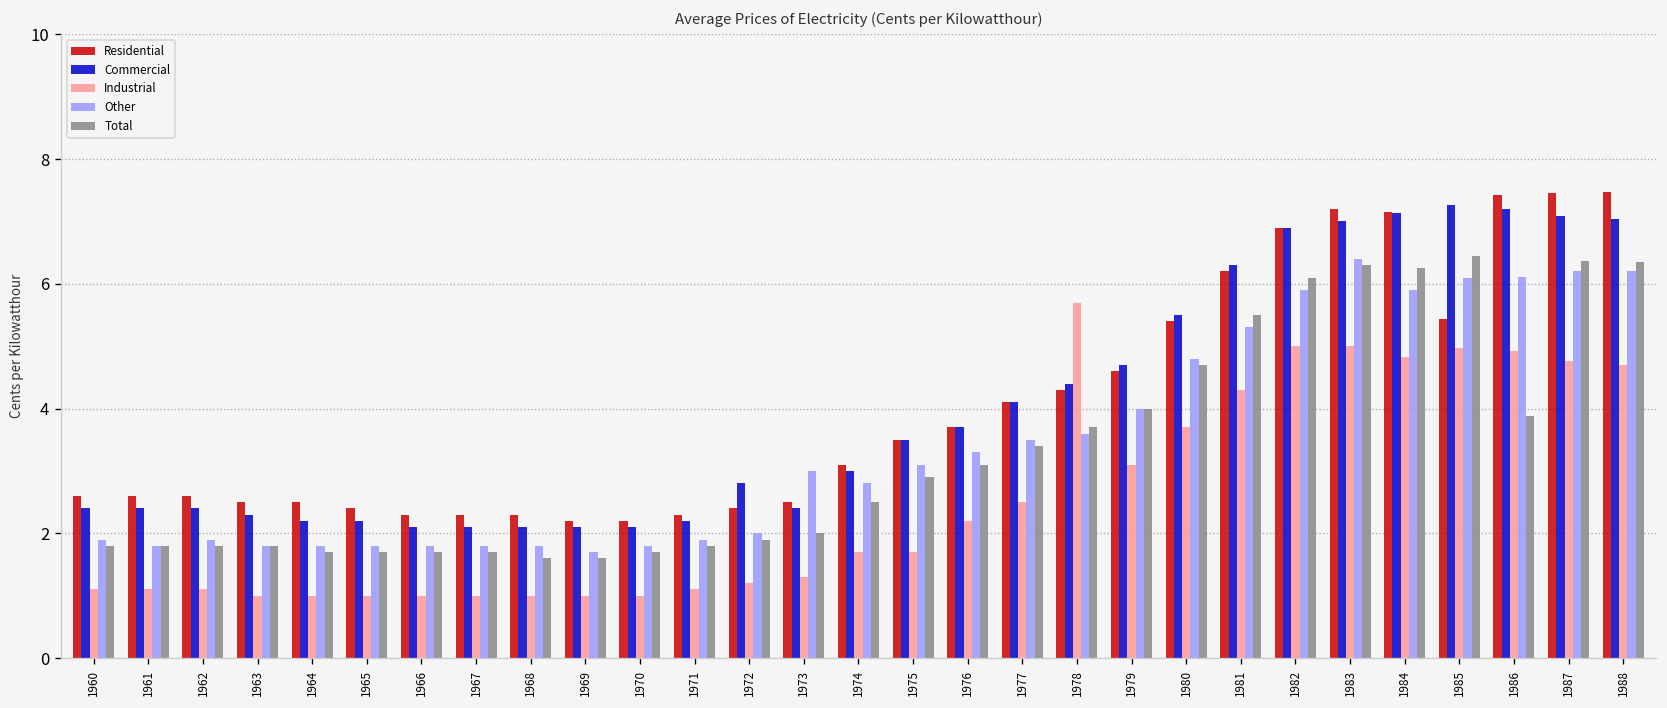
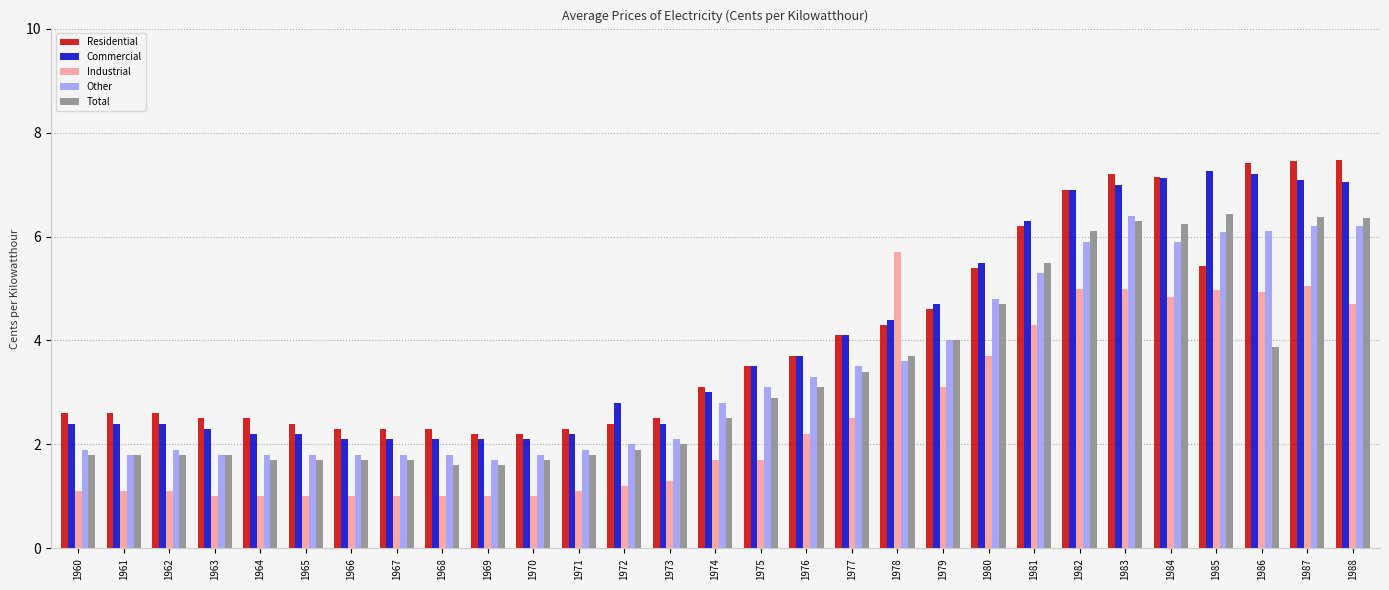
  {
    "Residential": {
      "1960": 2.6,
      "1961": 2.6,
      "1962": 2.6,
      "1963": 2.5,
      "1964": 2.5,
      "1965": 2.4,
      "1966": 2.3,
      "1967": 2.3,
      "1968": 2.3,
      "1969": 2.2,
      "1970": 2.2,
      "1971": 2.3,
      "1972": 2.4,
      "1973": 2.5,
      "1974": 3.1,
      "1975": 3.5,
      "1976": 3.7,
      "1977": 4.1,
      "1978": 4.3,
      "1979": 4.6,
      "1980": 5.4,
      "1981": 6.2,
      "1982": 6.9,
      "1983": 7.2,
      "1984": 7.2,
      "1985": 5.4,
      "1986": 7.4,
      "1987": 7.5,
      "1988": 7.5
    },
    "Commercial": {
      "1960": 2.4,
      "1961": 2.4,
      "1962": 2.4,
      "1963": 2.3,
      "1964": 2.2,
      "1965": 2.2,
      "1966": 2.1,
      "1967": 2.1,
      "1968": 2.1,
      "1969": 2.1,
      "1970": 2.1,
      "1971": 2.2,
      "1972": 2.8,
      "1973": 2.4,
      "1974": 3.0,
      "1975": 3.5,
      "1976": 3.7,
      "1977": 4.1,
      "1978": 4.4,
      "1979": 4.7,
      "1980": 5.5,
      "1981": 6.3,
      "1982": 6.9,
      "1983": 7.0,
      "1984": 7.1,
      "1985": 7.3,
      "1986": 7.2,
      "1987": 7.1,
      "1988": 7.0
    },
    "Industrial": {
      "1960": 1.1,
      "1961": 1.1,
      "1962": 1.1,
      "1963": 1.0,
      "1964": 1.0,
      "1965": 1.0,
      "1966": 1.0,
      "1967": 1.0,
      "1968": 1.0,
      "1969": 1.0,
      "1970": 1.0,
      "1971": 1.1,
      "1972": 1.2,
      "1973": 1.3,
      "1974": 1.7,
      "1975": 1.7,
      "1976": 2.2,
      "1977": 2.5,
      "1978": 5.7,
      "1979": 3.1,
      "1980": 3.7,
      "1981": 4.3,
      "1982": 5.0,
      "1983": 5.0,
      "1984": 4.8,
      "1985": 5.0,
      "1986": 4.9,
-     "1987": 4.8,
+     "1987": 5.0,
      "1988": 4.7
    },
    "Other": {
      "1960": 1.9,
      "1961": 1.8,
      "1962": 1.9,
      "1963": 1.8,
      "1964": 1.8,
      "1965": 1.8,
      "1966": 1.8,
      "1967": 1.8,
      "1968": 1.8,
      "1969": 1.7,
      "1970": 1.8,
      "1971": 1.9,
      "1972": 2.0,
-     "1973": 3.0,
+     "1973": 2.1,
      "1974": 2.8,
      "1975": 3.1,
      "1976": 3.3,
      "1977": 3.5,
      "1978": 3.6,
      "1979": 4.0,
      "1980": 4.8,
      "1981": 5.3,
      "1982": 5.9,
      "1983": 6.4,
      "1984": 5.9,
      "1985": 6.1,
      "1986": 6.1,
      "1987": 6.2,
      "1988": 6.2
    },
    "Total": {
      "1960": 1.8,
      "1961": 1.8,
      "1962": 1.8,
      "1963": 1.8,
      "1964": 1.7,
      "1965": 1.7,
      "1966": 1.7,
      "1967": 1.7,
      "1968": 1.6,
      "1969": 1.6,
      "1970": 1.7,
      "1971": 1.8,
      "1972": 1.9,
      "1973": 2.0,
      "1974": 2.5,
      "1975": 2.9,
      "1976": 3.1,
      "1977": 3.4,
      "1978": 3.7,
      "1979": 4.0,
      "1980": 4.7,
      "1981": 5.5,
      "1982": 6.1,
      "1983": 6.3,
      "1984": 6.3,
      "1985": 6.4,
      "1986": 3.9,
      "1987": 6.4,
      "1988": 6.4
    }
  }
